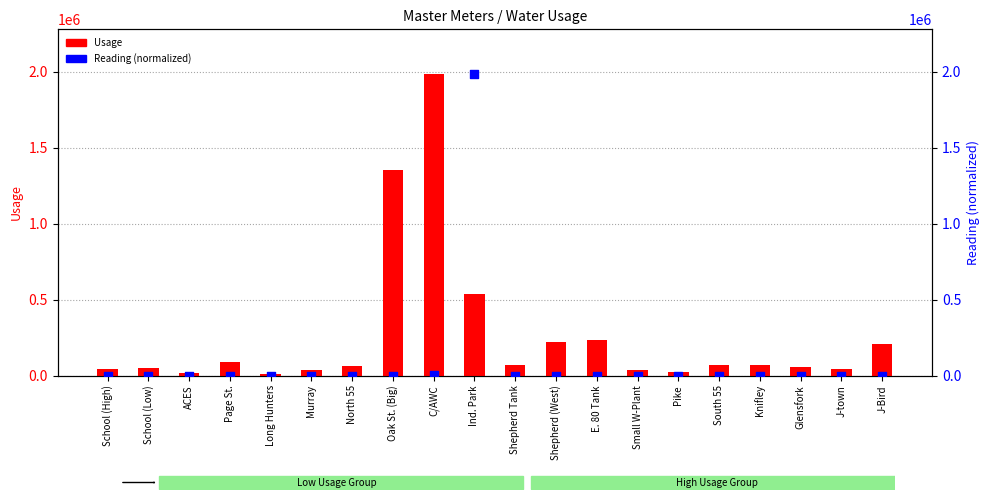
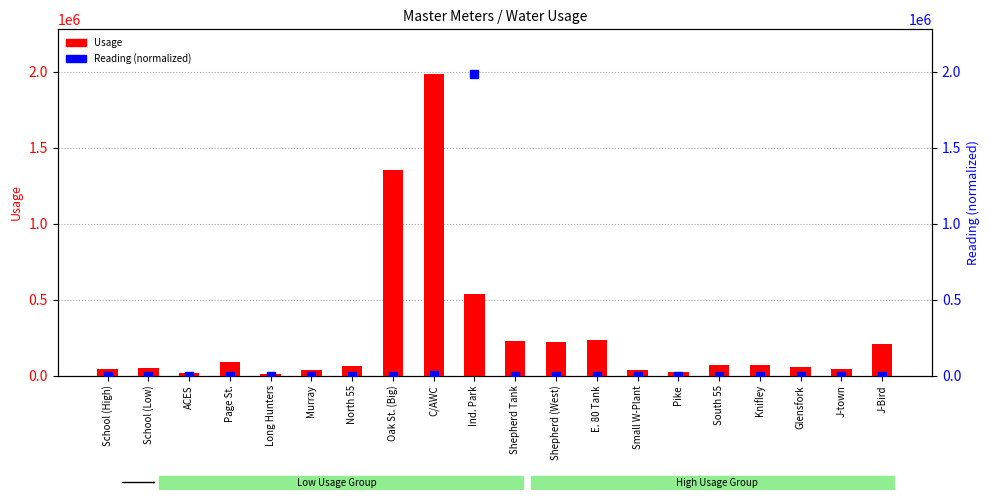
  {
    "Usage": {
      "School (High)": 40000,
      "School (Low)": 50000,
      "Page St.": 90000,
      "Murray": 40000,
      "North 55": 70000,
      "Oak St. (Big)": 1360000,
      "C/AWC": 1980000,
      "Ind. Park": 540000,
-     "Shepherd Tank": 70000,
+     "Shepherd Tank": 230000,
      "Shepherd (West)": 220000,
      "E. 80 Tank": 230000,
      "Small W-Plant": 30000,
      "Pike": 20000,
      "South 55": 70000,
      "Knifley": 70000,
      "Glensfork": 50000,
      "J-town": 50000,
      "J-Bird": 210000
    }
  }
